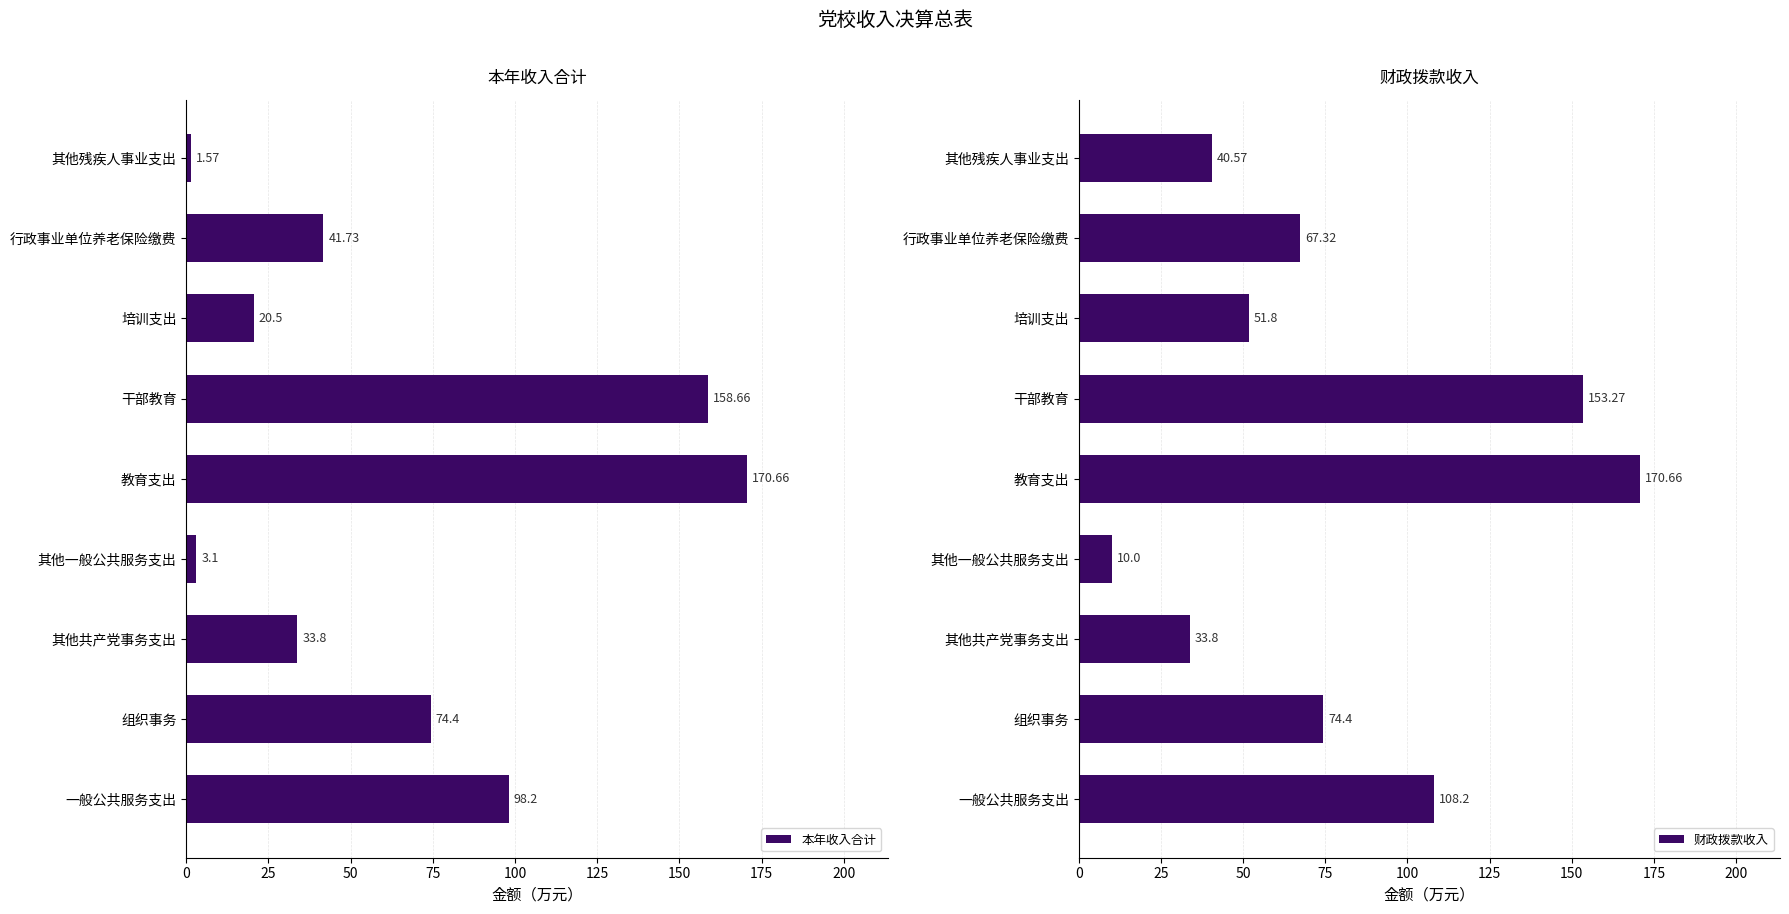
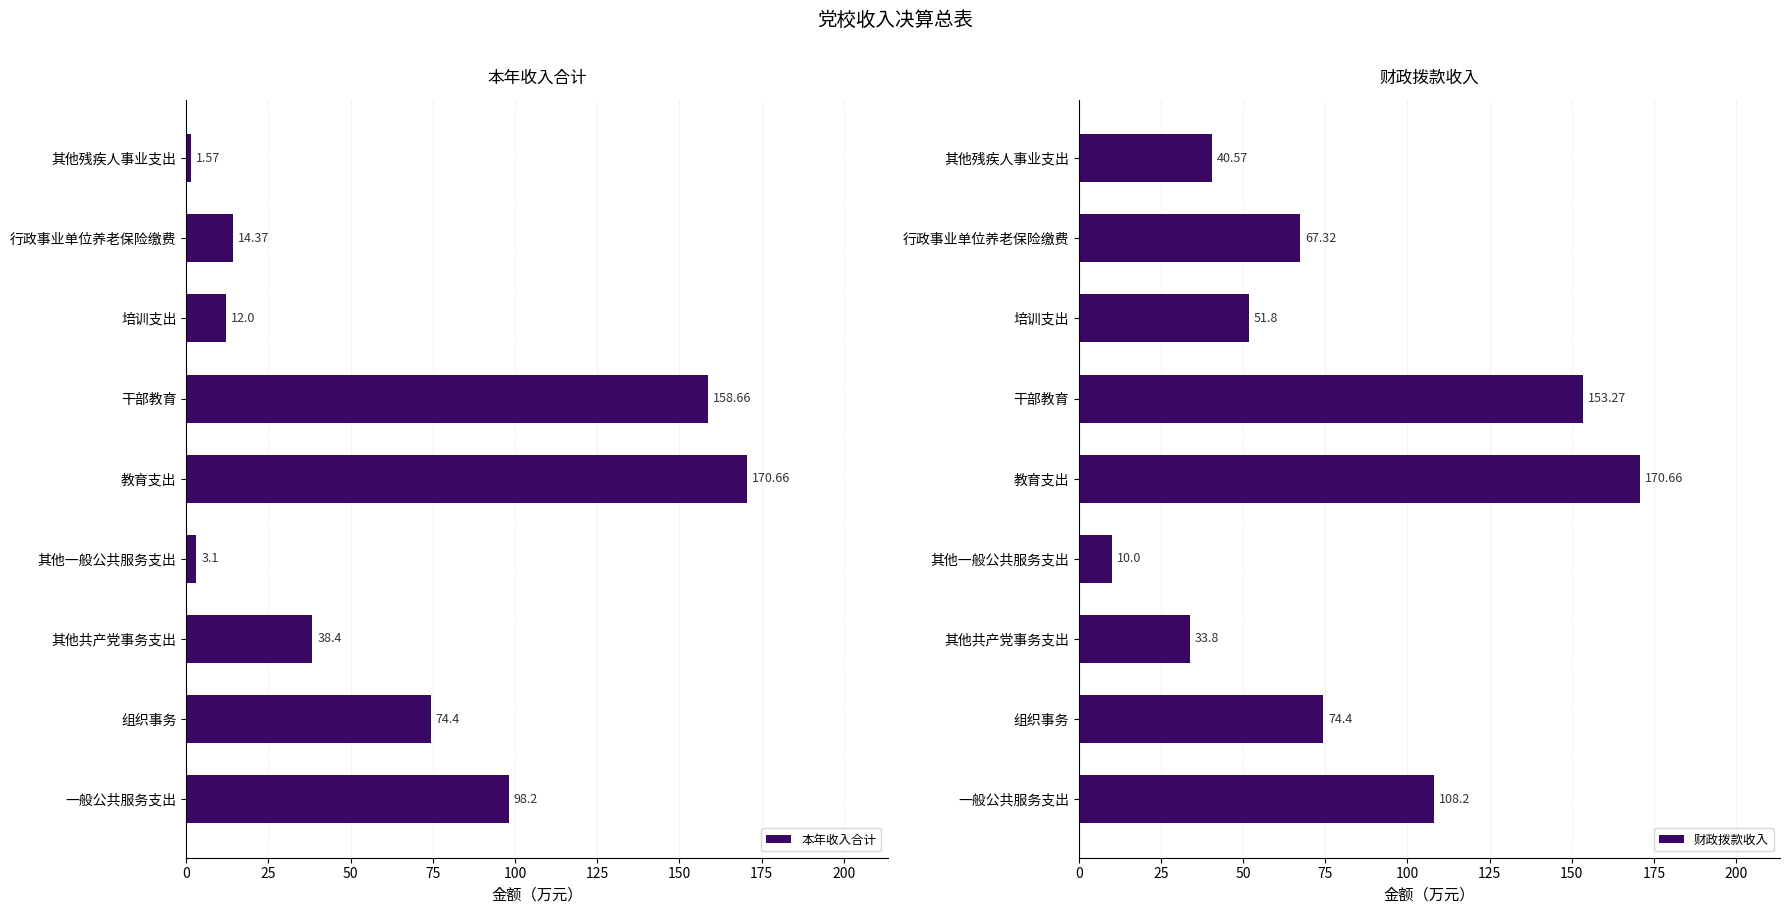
  {
    "本年收入合计": {
      "其他残疾人事业支出": 1.57,
-     "行政事业单位养老保险缴费": 41.73,
-     "培训支出": 20.5,
+     "行政事业单位养老保险缴费": 14.37,
+     "培训支出": 12.0,
      "干部教育": 158.66,
      "教育支出": 170.66,
      "其他一般公共服务支出": 3.1,
-     "其他共产党事务支出": 33.8,
+     "其他共产党事务支出": 38.4,
      "组织事务": 74.4,
      "一般公共服务支出": 98.2
    },
    "财政拨款收入": {
      "其他残疾人事业支出": 40.57,
      "行政事业单位养老保险缴费": 67.32,
      "培训支出": 51.8,
      "干部教育": 153.27,
      "教育支出": 170.66,
      "其他一般公共服务支出": 10.0,
      "其他共产党事务支出": 33.8,
      "组织事务": 74.4,
      "一般公共服务支出": 108.2
    }
  }
